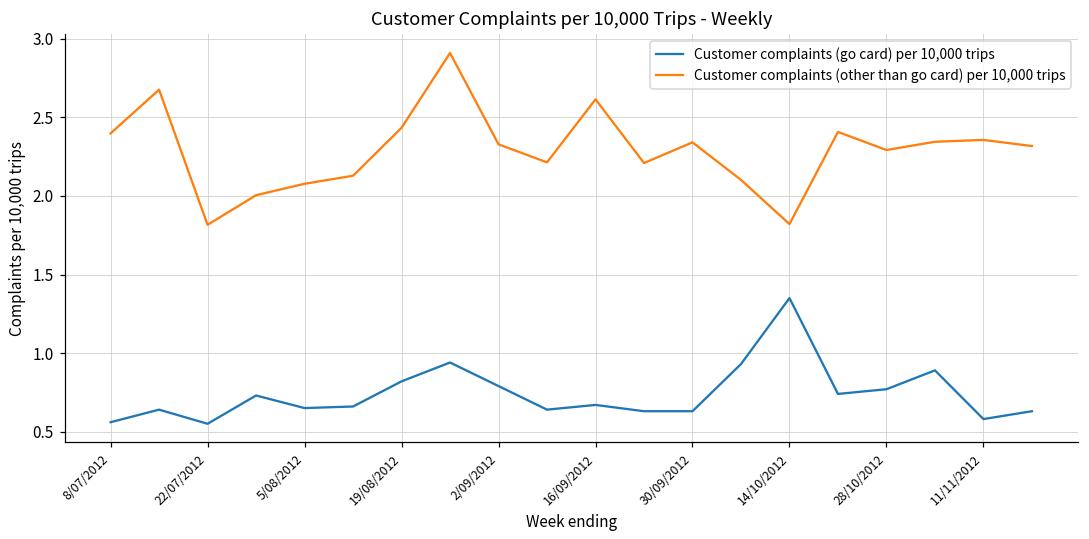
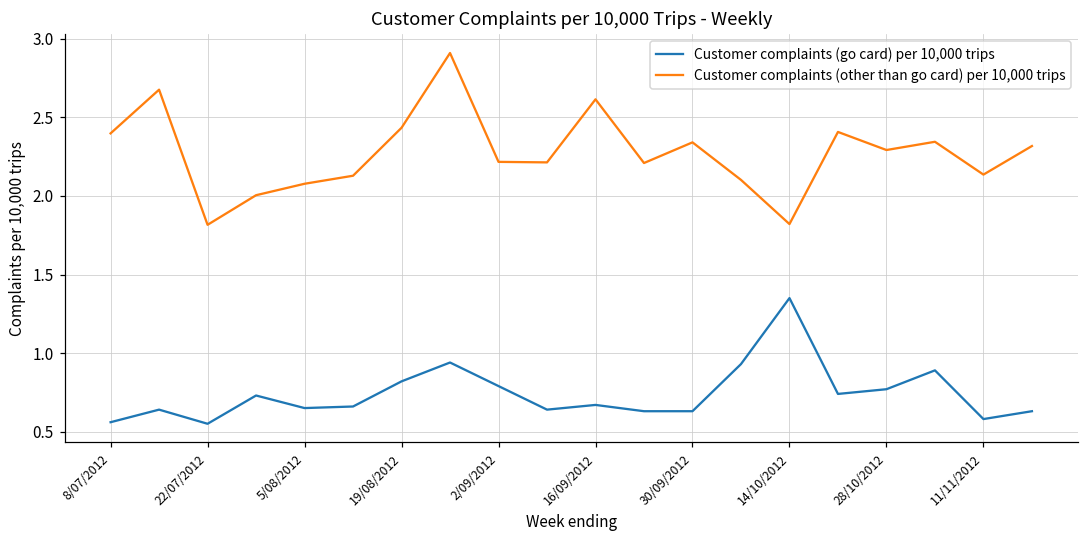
  {
    "Customer complaints (go card) per 10,000 trips": {
      "8/07/2012": 0.56,
      "22/07/2012": 0.55,
      "5/08/2012": 0.65,
      "19/08/2012": 0.82,
      "2/09/2012": 0.79,
      "16/09/2012": 0.67,
      "30/09/2012": 0.63,
      "14/10/2012": 1.35,
      "28/10/2012": 0.77,
      "11/11/2012": 0.58
    },
    "Customer complaints (other than go card) per 10,000 trips": {
      "8/07/2012": 2.40,
      "22/07/2012": 1.82,
      "5/08/2012": 2.08,
      "19/08/2012": 2.43,
-     "2/09/2012": 2.33,
+     "2/09/2012": 2.22,
      "16/09/2012": 2.62,
      "30/09/2012": 2.34,
      "14/10/2012": 1.82,
      "28/10/2012": 2.29,
-     "11/11/2012": 2.36
+     "11/11/2012": 2.14
    }
  }
